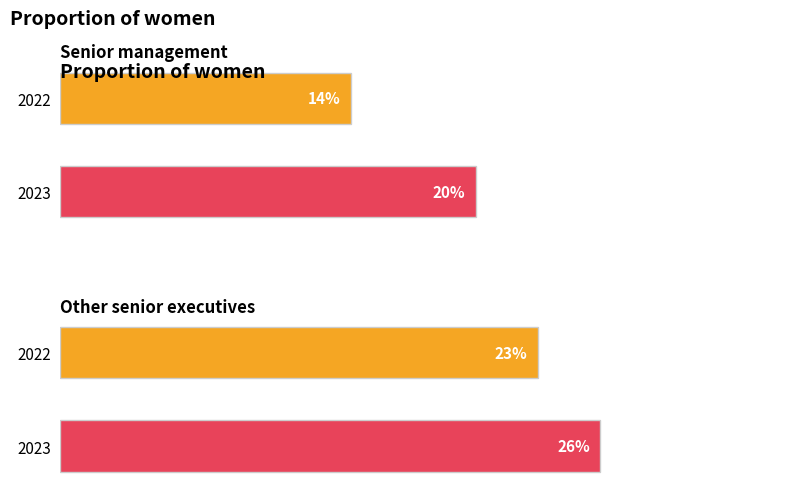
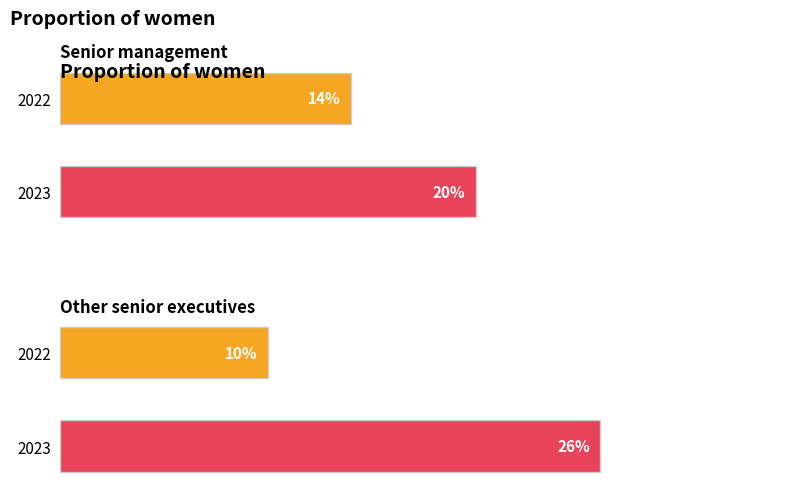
  {
    "Senior management": {
      "2022": "14%",
      "2023": "20%"
    },
    "Other senior executives": {
-     "2022": "23%",
+     "2022": "10%",
      "2023": "26%"
    }
  }
